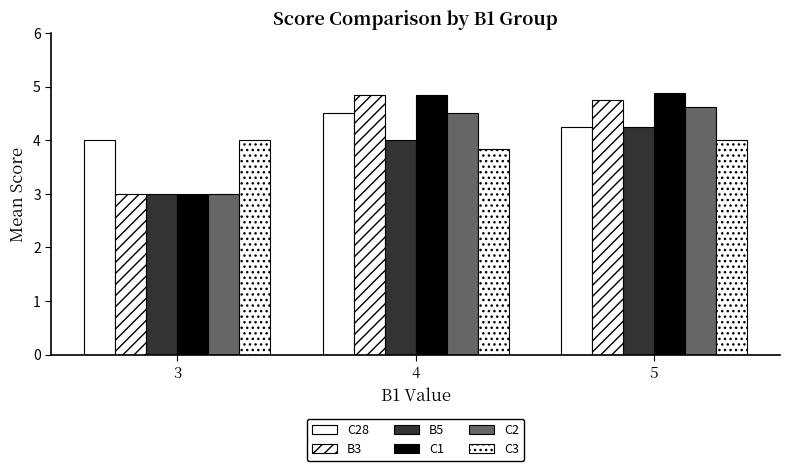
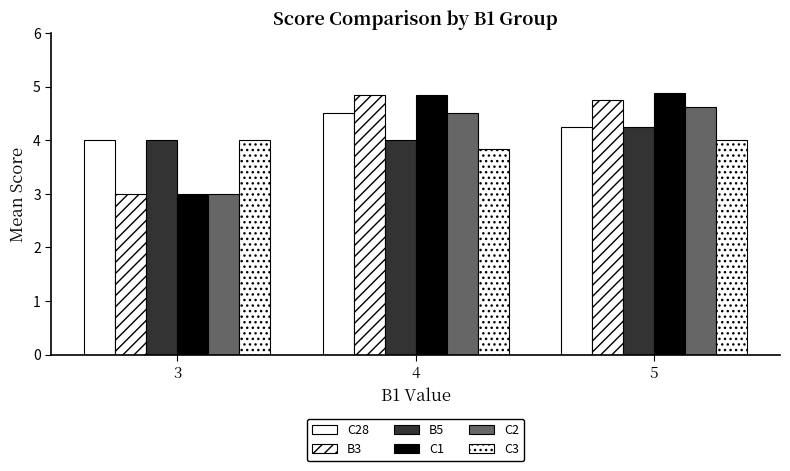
  {
    "B5": {
-     "3": 3,
+     "3": 4,
      "4": 4,
      "5": 4.3
    },
    "C1": {
      "3": 3,
      "4": 4.8,
      "5": 4.9
    },
    "C2": {
      "3": 3,
      "4": 4.5,
      "5": 4.6
    }
  }
